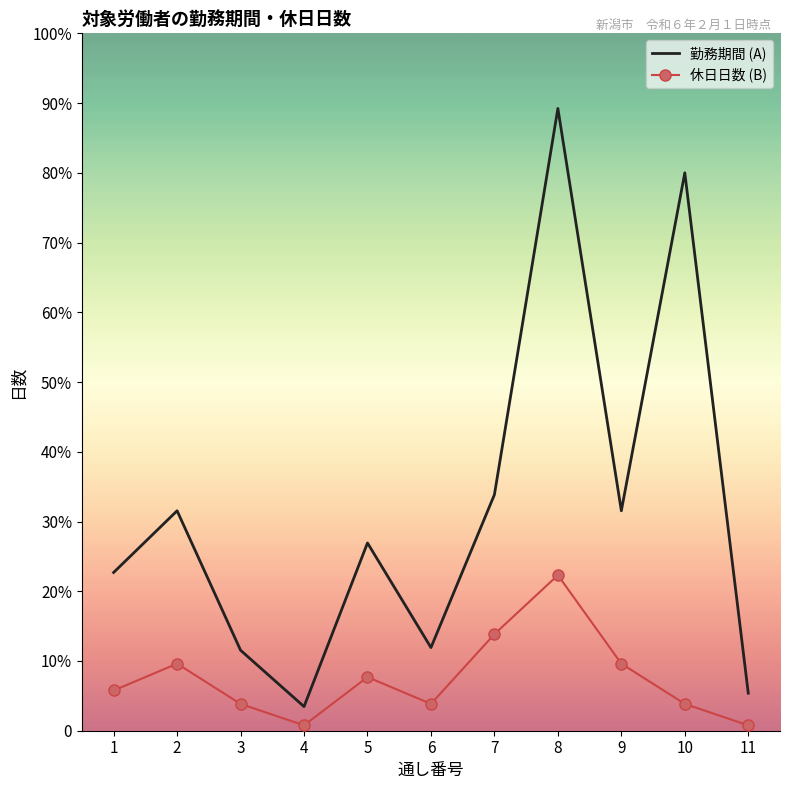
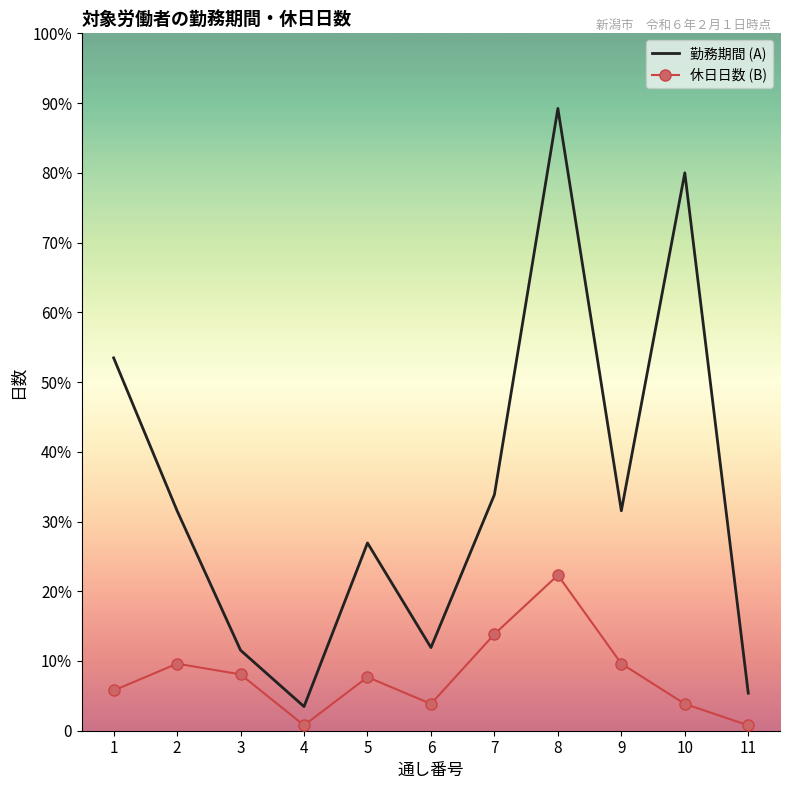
  {
    "勤務期間 (A)": {
-     "1": "23%",
+     "1": "53%",
      "2": "32%",
      "3": "12%",
      "4": "3%",
      "5": "27%",
      "6": "12%",
      "7": "34%",
      "8": "89%",
      "9": "32%",
      "10": "80%",
      "11": "5%"
    },
    "休日日数 (B)": {
      "1": "6%",
      "2": "10%",
-     "3": "4%",
+     "3": "8%",
      "4": "1%",
      "5": "8%",
      "6": "4%",
      "7": "14%",
      "8": "22%",
      "9": "10%",
      "10": "4%",
      "11": "1%"
    }
  }
